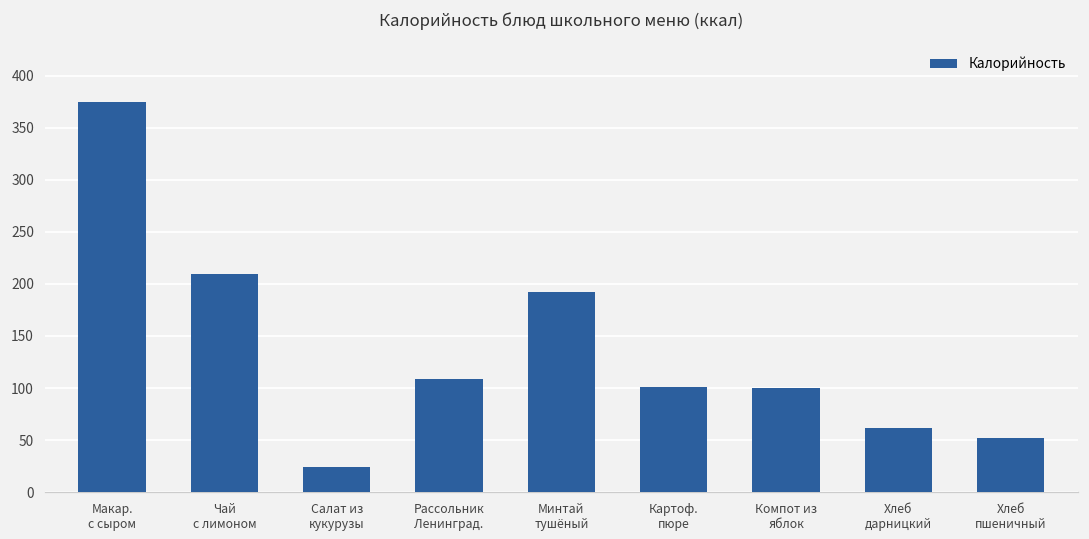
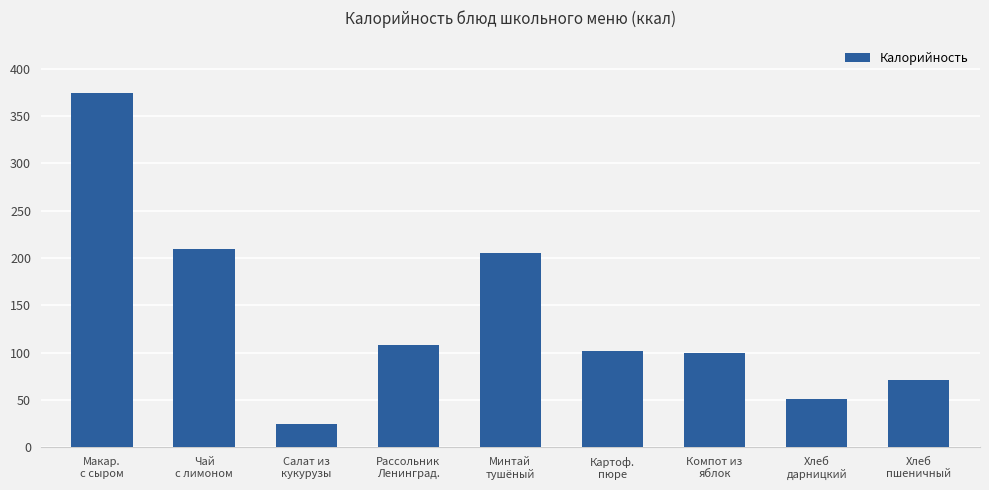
  {
    "Макар. с сыром": 370,
    "Чай с лимоном": 210,
    "Салат из кукурузы": 20,
    "Рассольник Ленинград.": 110,
-   "Минтай тушёный": 190,
+   "Минтай тушёный": 210,
    "Картоф. пюре": 100,
    "Компот из яблок": 100,
-   "Хлеб дарницкий": 60,
-   "Хлеб пшеничный": 50
+   "Хлеб дарницкий": 50,
+   "Хлеб пшеничный": 70
  }
